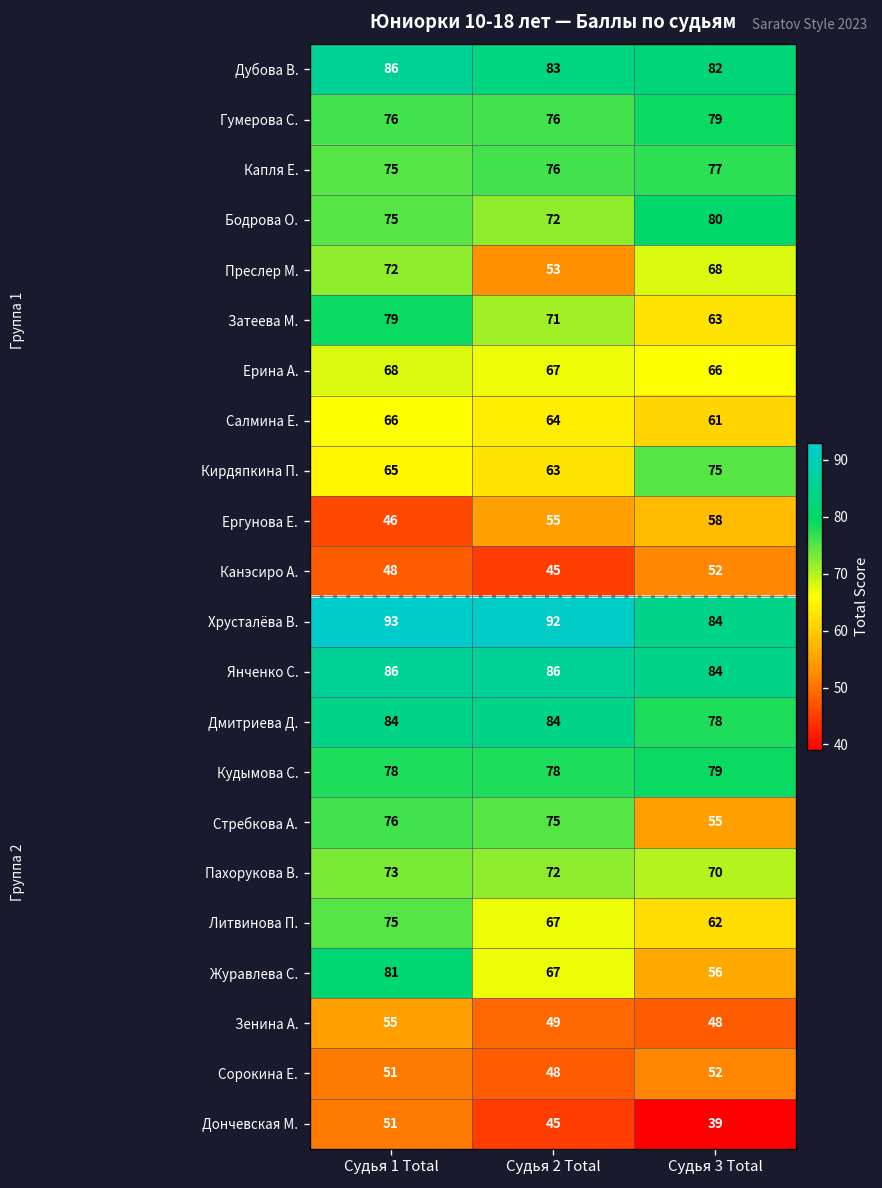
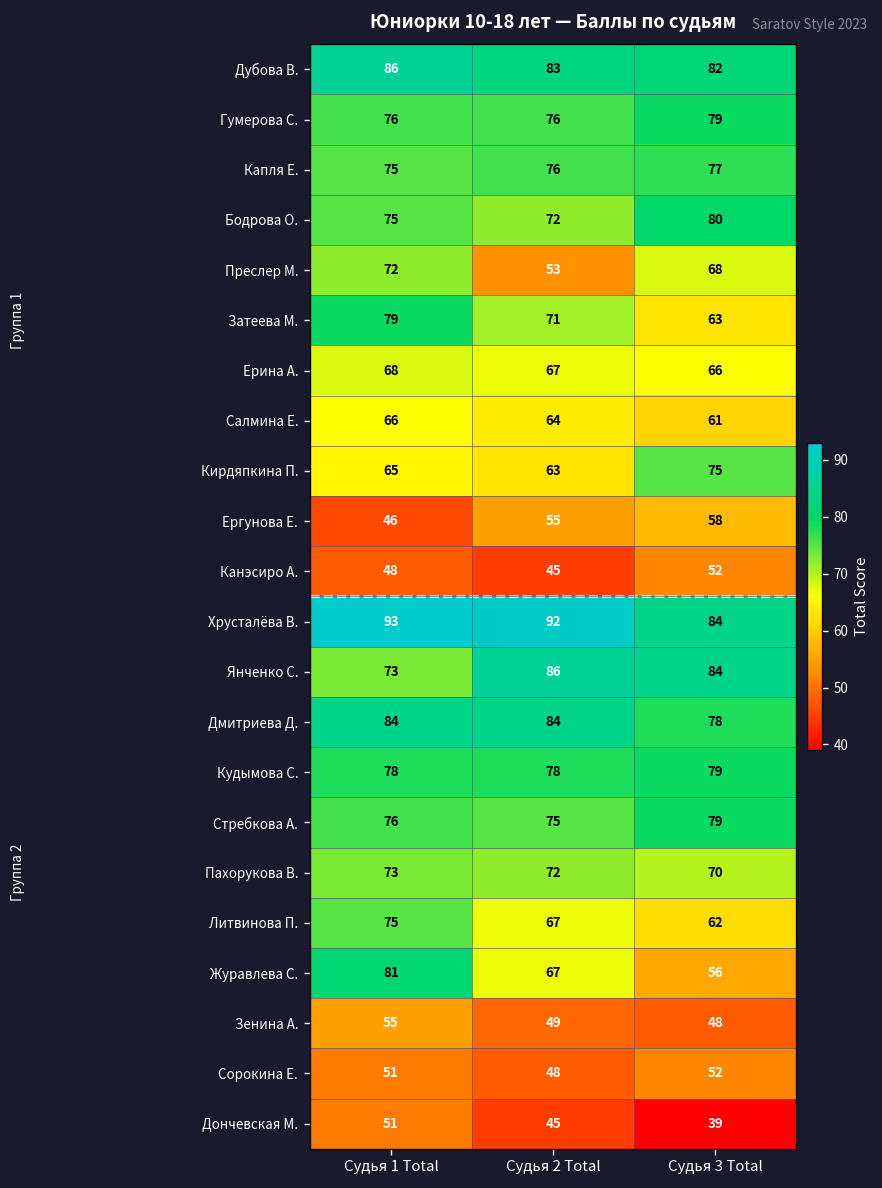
  {
    "Дубова В.": {
      "Судья 1 Total": 86,
      "Судья 2 Total": 83,
      "Судья 3 Total": 82
    },
    "Гумерова С.": {
      "Судья 1 Total": 76,
      "Судья 2 Total": 76,
      "Судья 3 Total": 79
    },
    "Капля Е.": {
      "Судья 1 Total": 75,
      "Судья 2 Total": 76,
      "Судья 3 Total": 77
    },
    "Бодрова О.": {
      "Судья 1 Total": 75,
      "Судья 2 Total": 72,
      "Судья 3 Total": 80
    },
    "Преслер М.": {
      "Судья 1 Total": 72,
      "Судья 2 Total": 53,
      "Судья 3 Total": 68
    },
    "Затеева М.": {
      "Судья 1 Total": 79,
      "Судья 2 Total": 71,
      "Судья 3 Total": 63
    },
    "Ерина А.": {
      "Судья 1 Total": 68,
      "Судья 2 Total": 67,
      "Судья 3 Total": 66
    },
    "Салмина Е.": {
      "Судья 1 Total": 66,
      "Судья 2 Total": 64,
      "Судья 3 Total": 61
    },
    "Кирдяпкина П.": {
      "Судья 1 Total": 65,
      "Судья 2 Total": 63,
      "Судья 3 Total": 75
    },
    "Ергунова Е.": {
      "Судья 1 Total": 46,
      "Судья 2 Total": 55,
      "Судья 3 Total": 58
    },
    "Канэсиро А.": {
      "Судья 1 Total": 48,
      "Судья 2 Total": 45,
      "Судья 3 Total": 52
    },
    "Хрусталёва В.": {
      "Судья 1 Total": 93,
      "Судья 2 Total": 92,
      "Судья 3 Total": 84
    },
    "Янченко С.": {
-     "Судья 1 Total": 86,
+     "Судья 1 Total": 73,
      "Судья 2 Total": 86,
      "Судья 3 Total": 84
    },
    "Дмитриева Д.": {
      "Судья 1 Total": 84,
      "Судья 2 Total": 84,
      "Судья 3 Total": 78
    },
    "Кудымова С.": {
      "Судья 1 Total": 78,
      "Судья 2 Total": 78,
      "Судья 3 Total": 79
    },
    "Стребкова А.": {
      "Судья 1 Total": 76,
      "Судья 2 Total": 75,
-     "Судья 3 Total": 55
+     "Судья 3 Total": 79
    },
    "Пахорукова В.": {
      "Судья 1 Total": 73,
      "Судья 2 Total": 72,
      "Судья 3 Total": 70
    },
    "Литвинова П.": {
      "Судья 1 Total": 75,
      "Судья 2 Total": 67,
      "Судья 3 Total": 62
    },
    "Журавлева С.": {
      "Судья 1 Total": 81,
      "Судья 2 Total": 67,
      "Судья 3 Total": 56
    },
    "Зенина А.": {
      "Судья 1 Total": 55,
      "Судья 2 Total": 49,
      "Судья 3 Total": 48
    },
    "Сорокина Е.": {
      "Судья 1 Total": 51,
      "Судья 2 Total": 48,
      "Судья 3 Total": 52
    },
    "Дончевская М.": {
      "Судья 1 Total": 51,
      "Судья 2 Total": 45,
      "Судья 3 Total": 39
    }
  }
